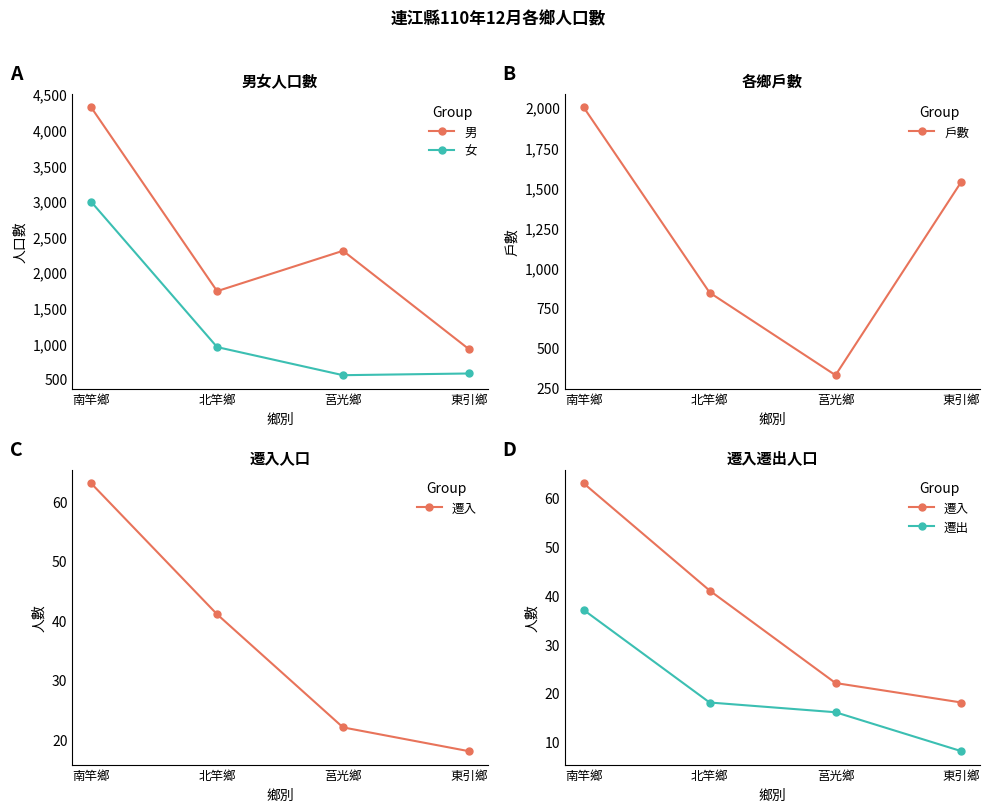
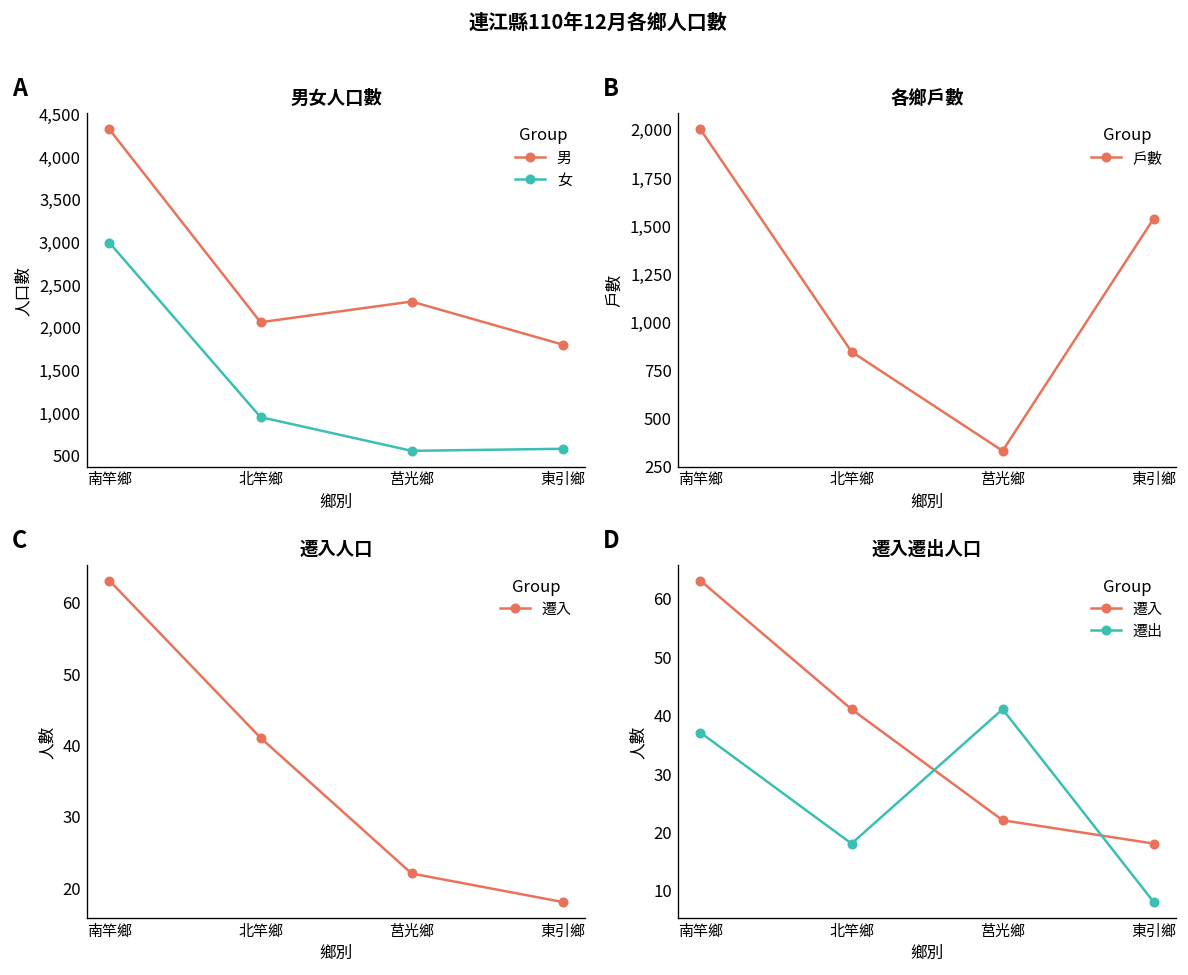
  {
    "男女人口數": {
      "男": {
        "南竿鄉": "4,300",
-       "北竿鄉": "1,700",
+       "北竿鄉": "2,100",
        "莒光鄉": "2,300",
-       "東引鄉": "900"
+       "東引鄉": "1,800"
      },
      "女": {
        "南竿鄉": "3,000",
        "北竿鄉": "900",
        "莒光鄉": "600",
        "東引鄉": "600"
      }
    },
    "各鄉戶數": {
      "南竿鄉": "2,000",
      "北竿鄉": "840",
      "莒光鄉": "330",
      "東引鄉": "1,540"
    },
    "遷入人口": {
      "南竿鄉": "63",
      "北竿鄉": "41",
      "莒光鄉": "22",
      "東引鄉": "18"
    },
    "遷入遷出人口": {
      "遷入": {
        "南竿鄉": "63",
        "北竿鄉": "41",
        "莒光鄉": "22",
        "東引鄉": "18"
      },
      "遷出": {
        "南竿鄉": "37",
        "北竿鄉": "18",
-       "莒光鄉": "16",
+       "莒光鄉": "41",
        "東引鄉": "8"
      }
    }
  }
